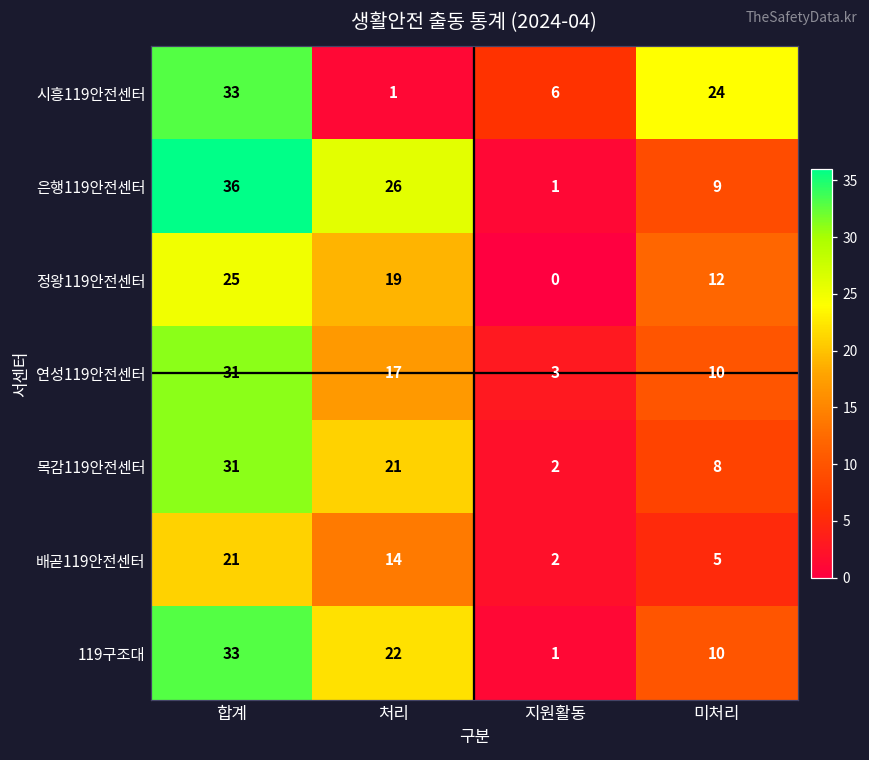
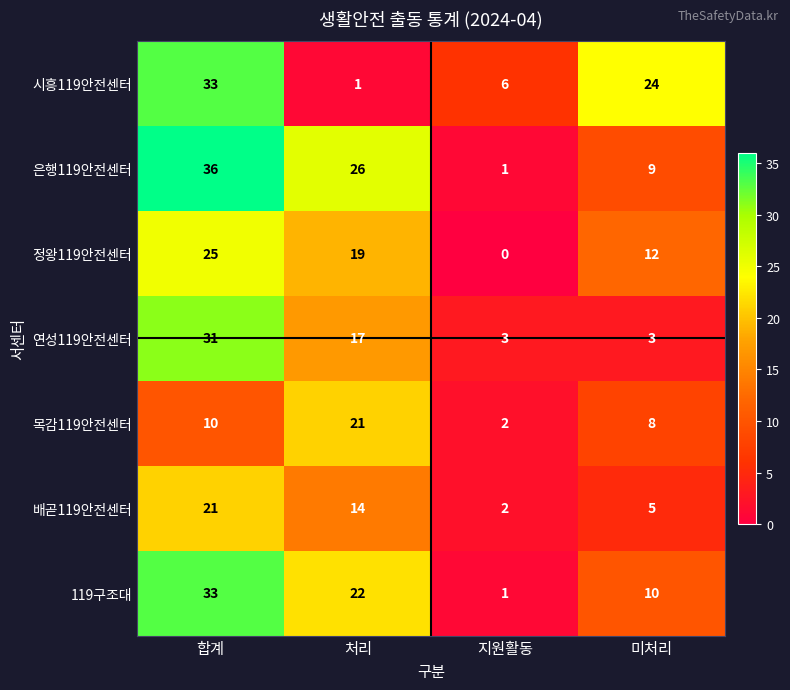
  {
    "시흥119안전센터": {
      "합계": 33,
      "처리": 1,
      "지원활동": 6,
      "미처리": 24
    },
    "은행119안전센터": {
      "합계": 36,
      "처리": 26,
      "지원활동": 1,
      "미처리": 9
    },
    "정왕119안전센터": {
      "합계": 25,
      "처리": 19,
      "지원활동": 0,
      "미처리": 12
    },
    "연성119안전센터": {
      "합계": 31,
      "처리": 17,
      "지원활동": 3,
-     "미처리": 10
+     "미처리": 3
    },
    "목감119안전센터": {
-     "합계": 31,
+     "합계": 10,
      "처리": 21,
      "지원활동": 2,
      "미처리": 8
    },
    "배곧119안전센터": {
      "합계": 21,
      "처리": 14,
      "지원활동": 2,
      "미처리": 5
    },
    "119구조대": {
      "합계": 33,
      "처리": 22,
      "지원활동": 1,
      "미처리": 10
    }
  }
